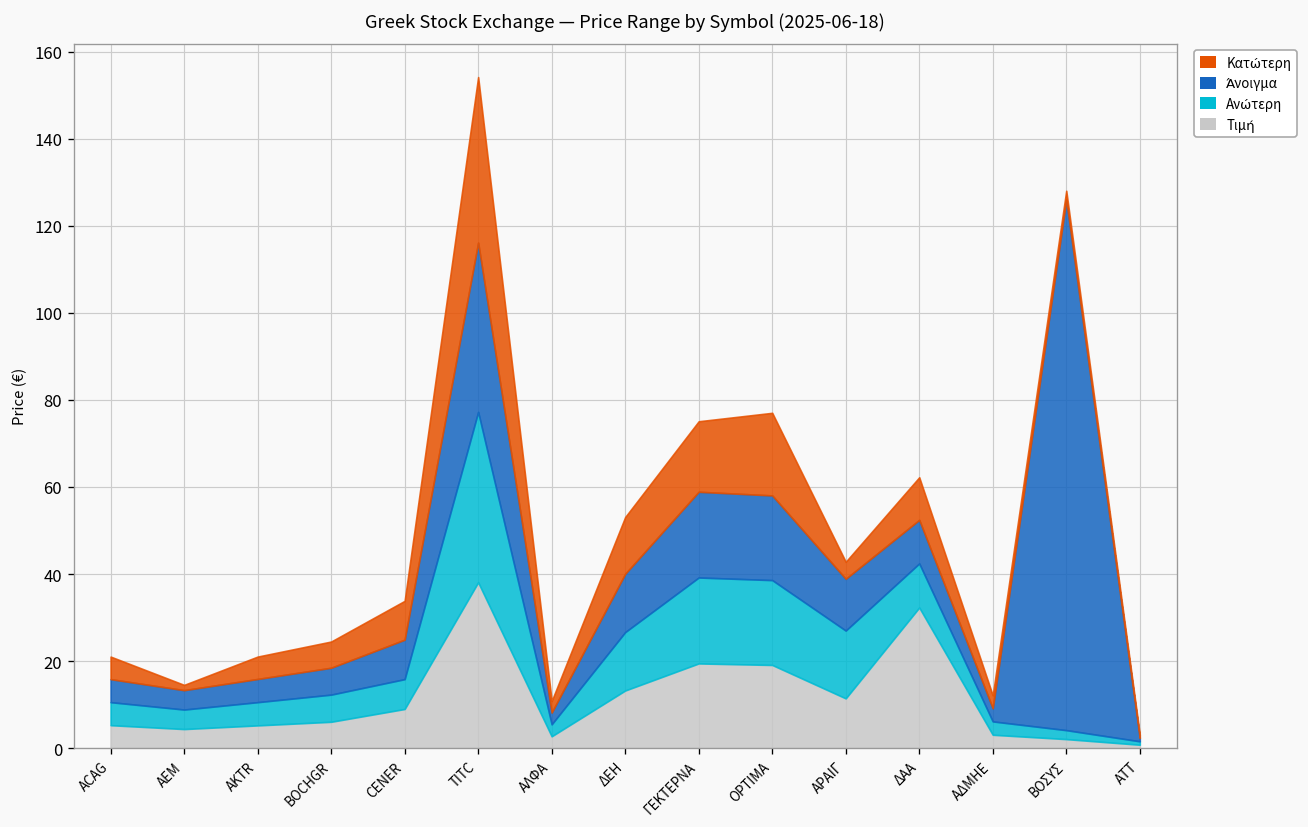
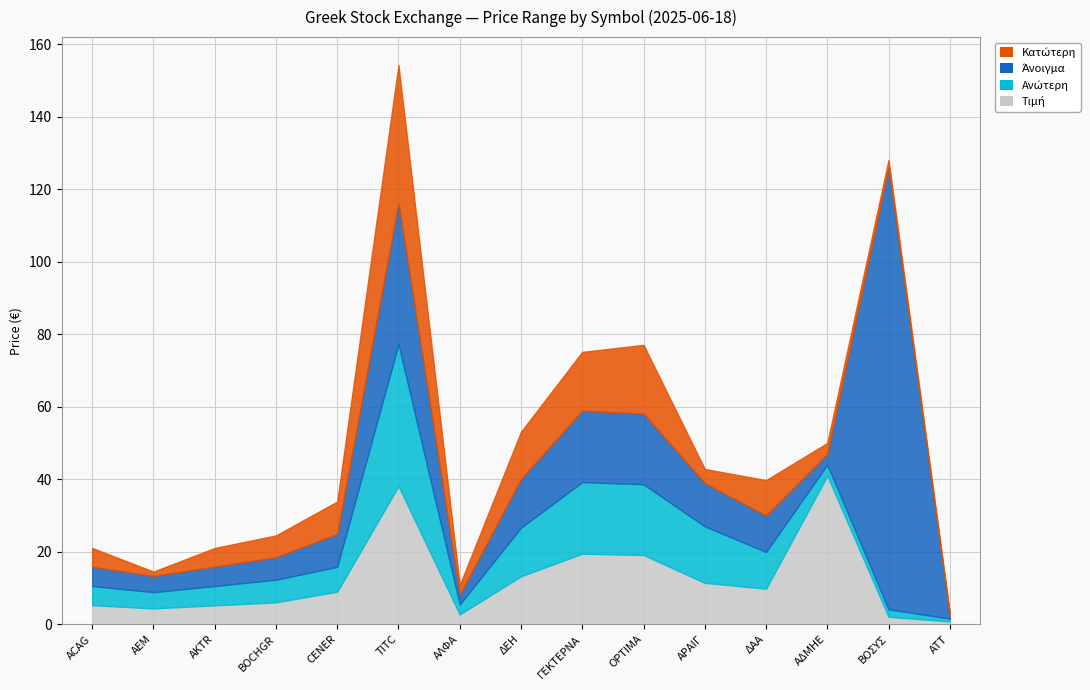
  {
    "Τιμή": {
      "ACAG": 5,
      "AEM": 4,
      "AKTR": 5,
      "BOCHGR": 6,
      "CENER": 9,
      "TITC": 38,
      "ΑΛΦΑ": 3,
      "ΔΕΗ": 13,
      "ΓΕΚΤΕΡΝΑ": 19,
      "OPTIMA": 19,
      "ΑΡΑΙΓ": 11,
-     "ΔΑΑ": 32,
-     "ΑΔΜΗΕ": 3,
+     "ΔΑΑ": 10,
+     "ΑΔΜΗΕ": 41,
      "ΒΟΣΥΣ": 2,
      "ΑΤΤ": 1
    },
    "Ανώτερη": {
      "ACAG": 5,
      "AEM": 4,
      "AKTR": 5,
      "BOCHGR": 6,
      "CENER": 7,
      "TITC": 39,
      "ΑΛΦΑ": 3,
      "ΔΕΗ": 13,
      "ΓΕΚΤΕΡΝΑ": 20,
      "OPTIMA": 20,
      "ΑΡΑΙΓ": 16,
      "ΔΑΑ": 10,
      "ΑΔΜΗΕ": 3,
      "ΒΟΣΥΣ": 2,
      "ΑΤΤ": 1
    },
    "Άνοιγμα": {
      "ACAG": 5,
      "AEM": 4,
      "AKTR": 5,
      "BOCHGR": 6,
      "CENER": 9,
      "TITC": 39,
      "ΑΛΦΑ": 3,
      "ΔΕΗ": 13,
      "ΓΕΚΤΕΡΝΑ": 20,
      "OPTIMA": 19,
      "ΑΡΑΙΓ": 12,
      "ΔΑΑ": 10,
      "ΑΔΜΗΕ": 3,
      "ΒΟΣΥΣ": 122,
      "ΑΤΤ": 1
    },
    "Κατώτερη": {
      "ACAG": 5,
      "AEM": 1,
      "AKTR": 5,
      "BOCHGR": 6,
      "CENER": 9,
      "TITC": 38,
      "ΑΛΦΑ": 3,
      "ΔΕΗ": 13,
      "ΓΕΚΤΕΡΝΑ": 16,
      "OPTIMA": 19,
      "ΑΡΑΙΓ": 4,
      "ΔΑΑ": 10,
      "ΑΔΜΗΕ": 3,
      "ΒΟΣΥΣ": 2,
      "ΑΤΤ": 1
    }
  }
